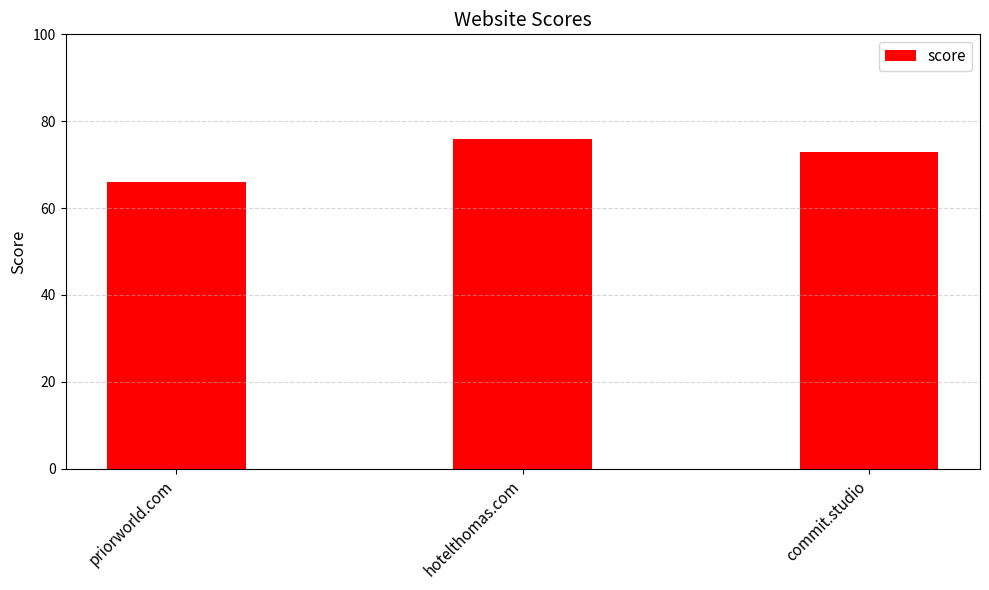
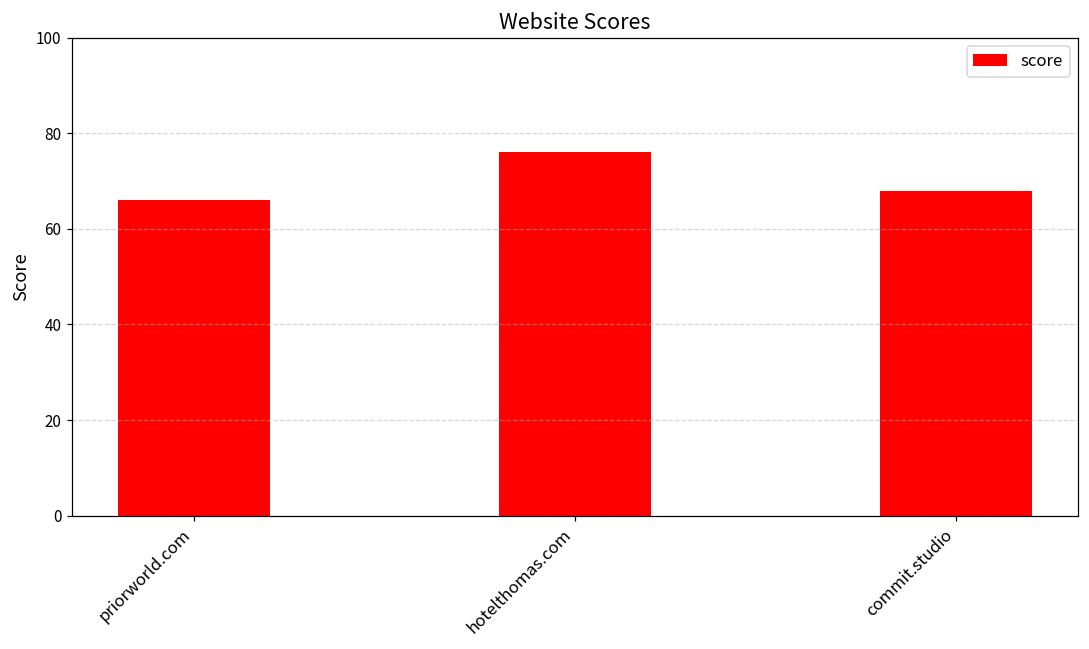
  {
    "priorworld.com": 66,
    "hotelthomas.com": 76,
-   "commit.studio": 73
+   "commit.studio": 68
  }
